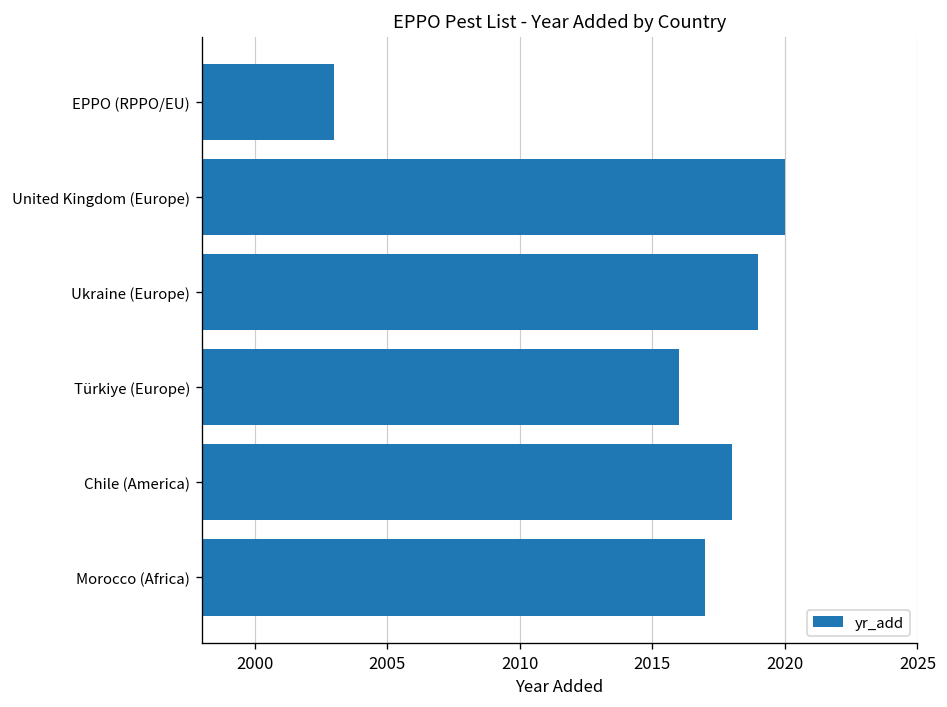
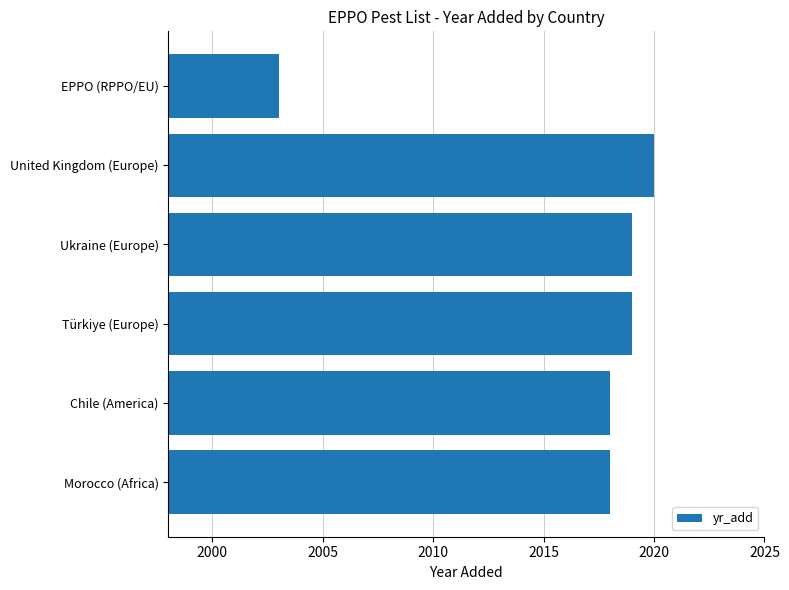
  {
    "EPPO (RPPO/EU)": 2003,
    "United Kingdom (Europe)": 2020,
    "Ukraine (Europe)": 2019,
-   "Türkiye (Europe)": 2016,
+   "Türkiye (Europe)": 2019,
    "Chile (America)": 2018,
-   "Morocco (Africa)": 2017
+   "Morocco (Africa)": 2018
  }
